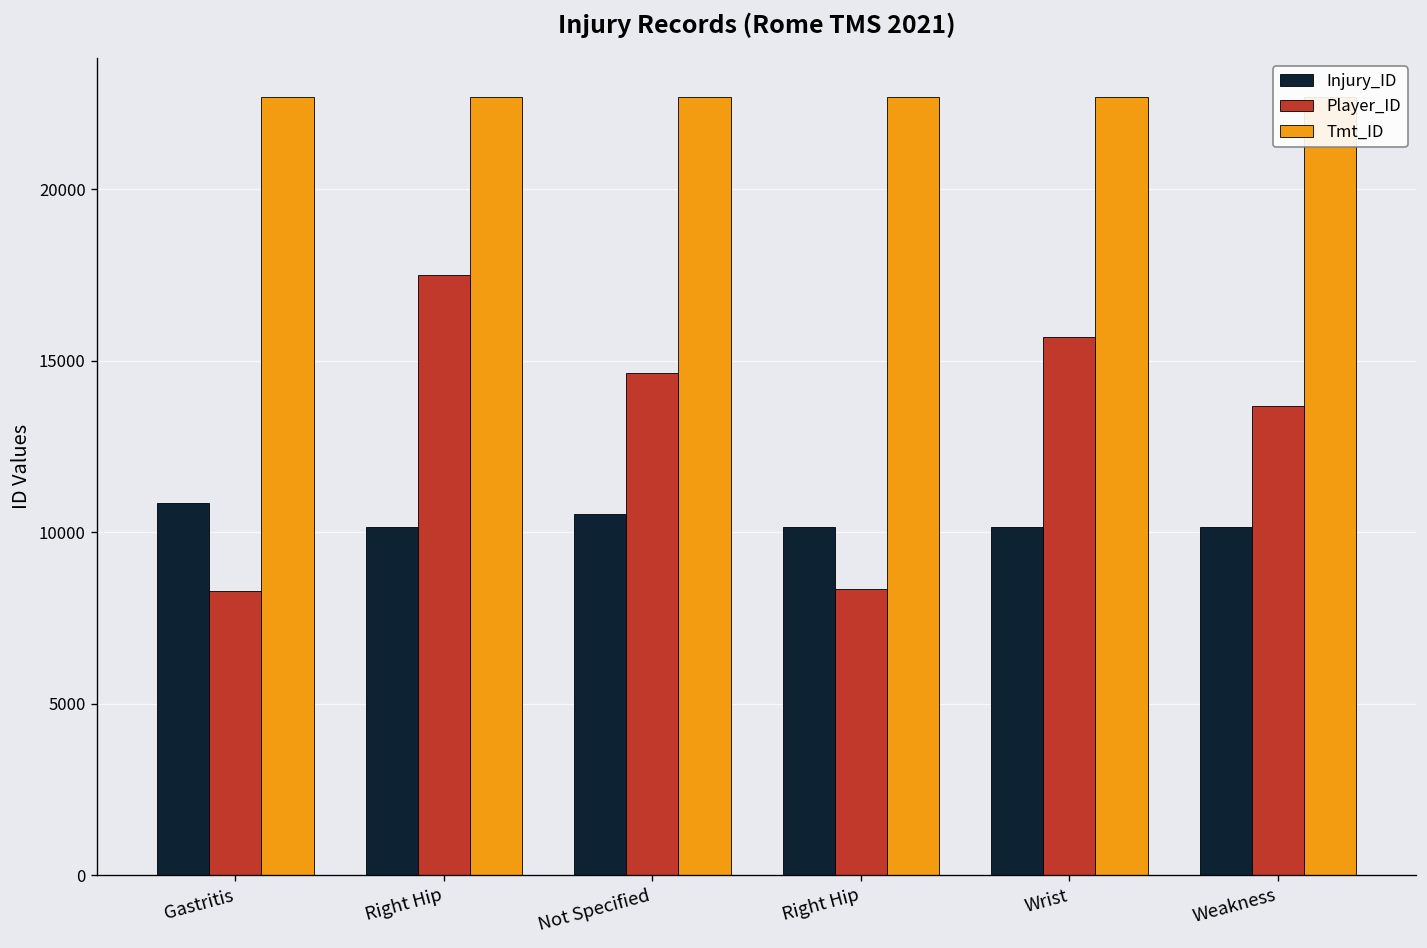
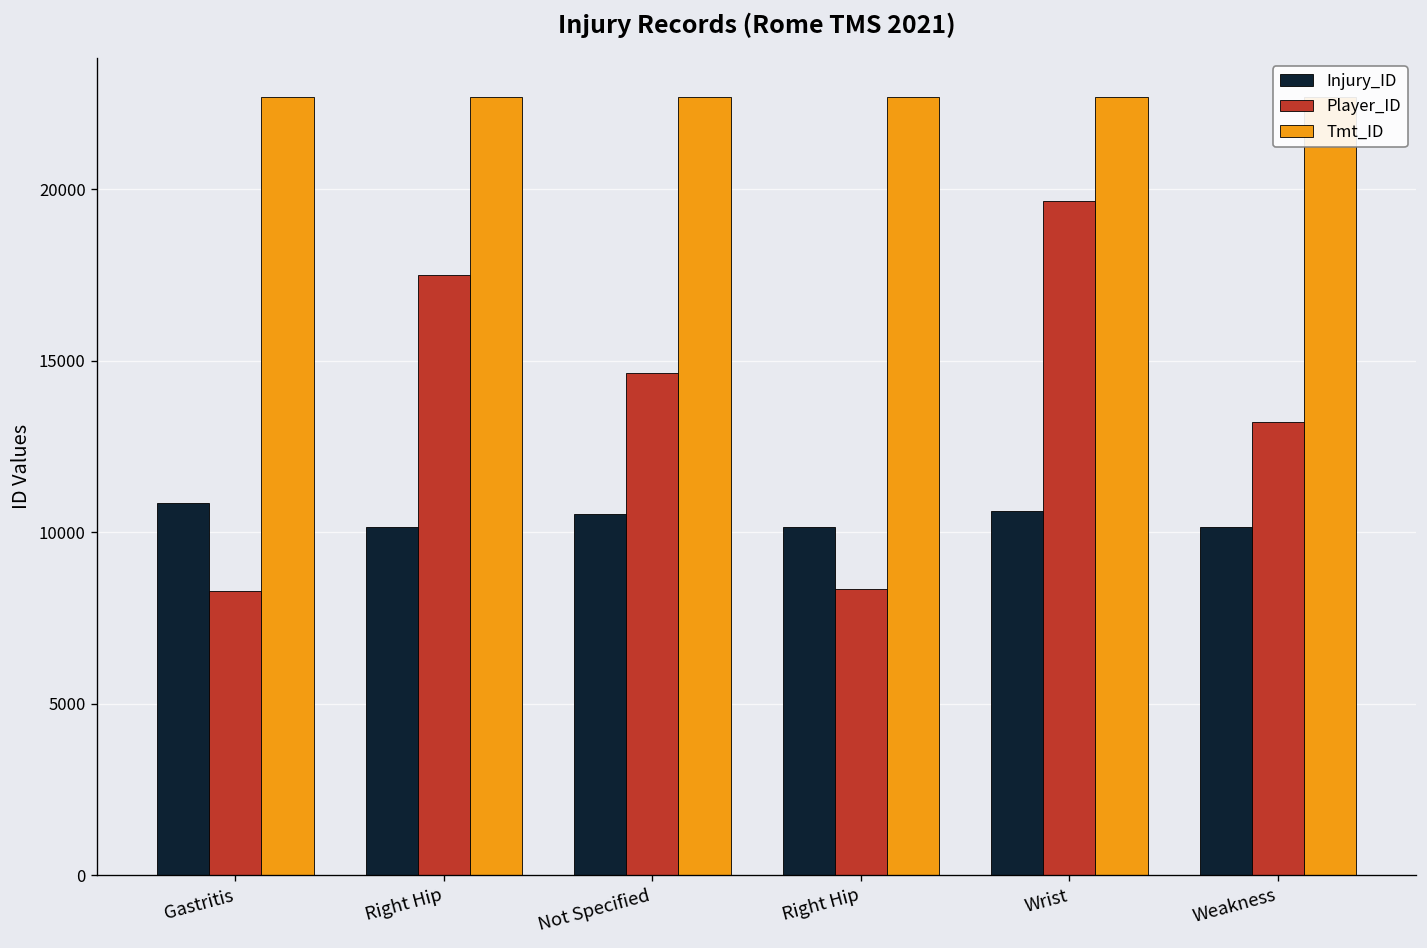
  {
    "Injury_ID": {
      "Gastritis": 10900,
      "Not Specified": 10500,
-     "Wrist": 10200,
+     "Wrist": 10600,
      "Weakness": 10200
    },
    "Player_ID": {
      "Gastritis": 8300,
      "Not Specified": 14600,
-     "Wrist": 15700,
-     "Weakness": 13700
+     "Wrist": 19700,
+     "Weakness": 13200
    },
    "Tmt_ID": {
      "Gastritis": 22700,
      "Not Specified": 22700,
      "Wrist": 22700
    }
  }
